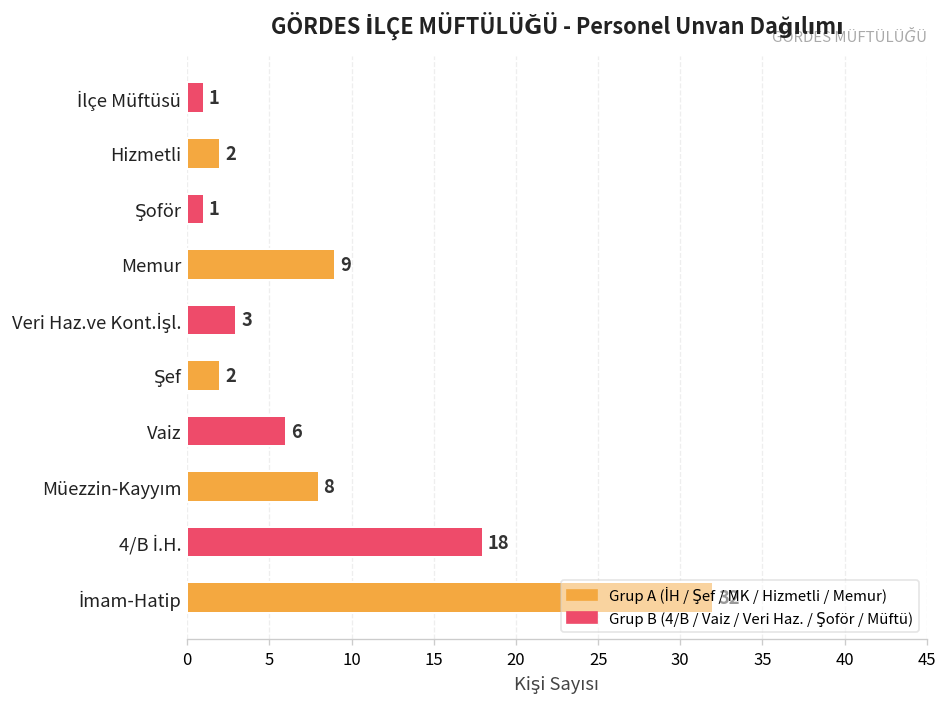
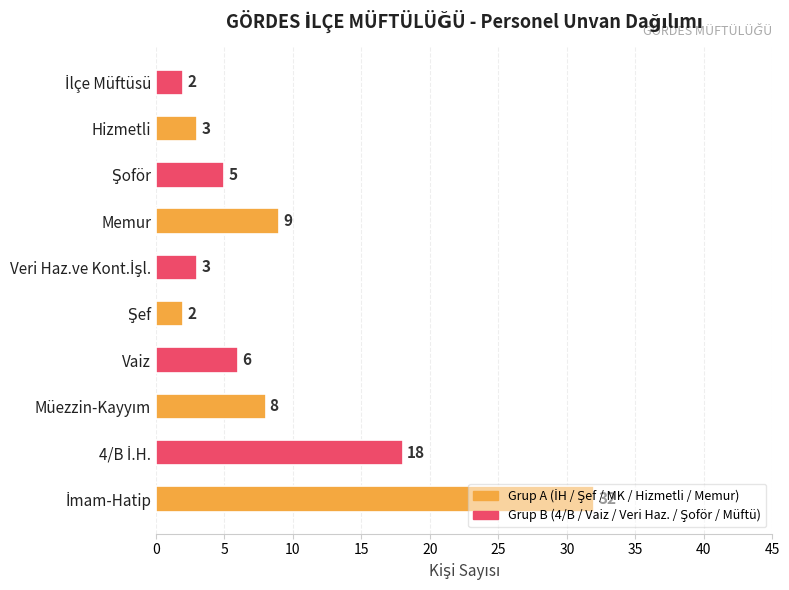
  {
-   "İlçe Müftüsü": 1,
-   "Hizmetli": 2,
-   "Şoför": 1,
+   "İlçe Müftüsü": 2,
+   "Hizmetli": 3,
+   "Şoför": 5,
    "Memur": 9,
    "Veri Haz.ve Kont.İşl.": 3,
    "Şef": 2,
    "Vaiz": 6,
    "Müezzin-Kayyım": 8,
    "4/B İ.H.": 18
  }
